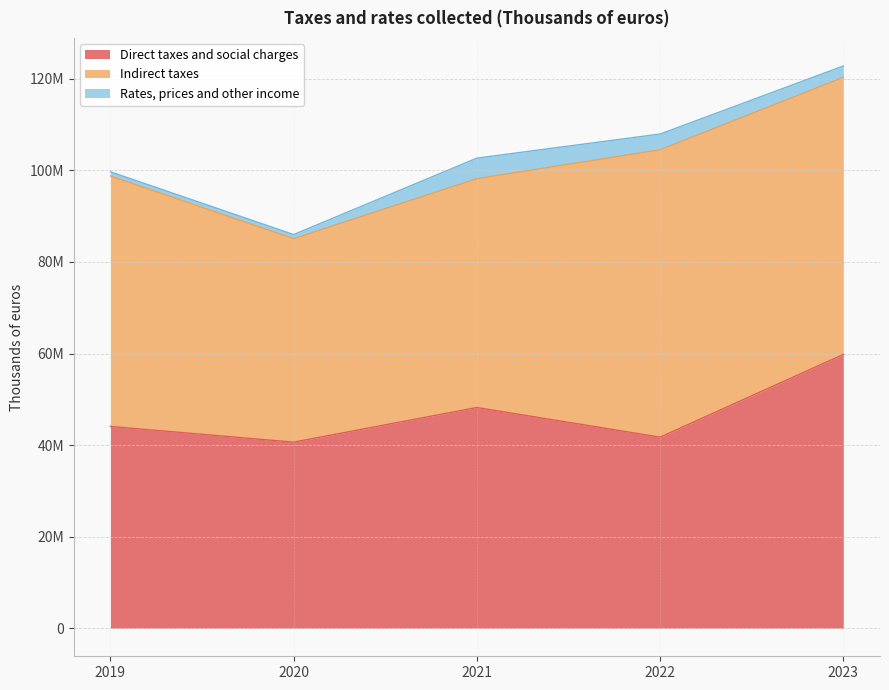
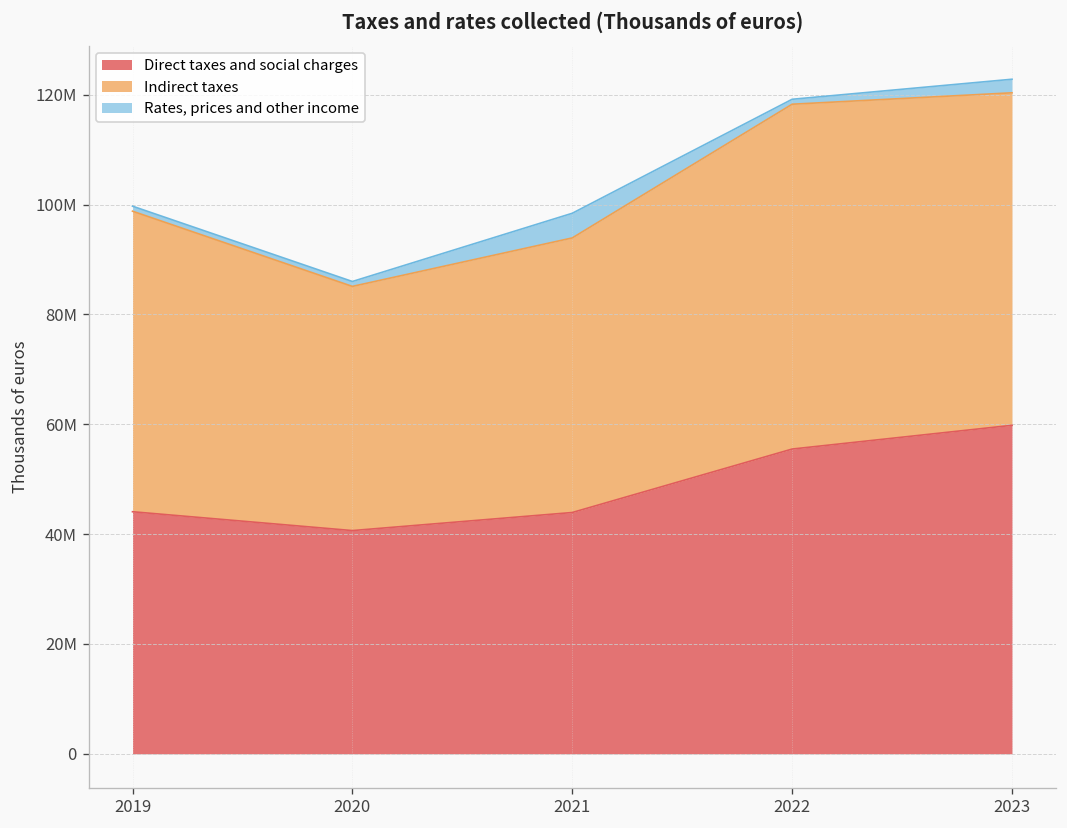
  {
    "Direct taxes and social charges": {
      "2019": 44000000,
      "2020": 41000000,
-     "2021": 48000000,
-     "2022": 42000000,
+     "2021": 44000000,
+     "2022": 55000000,
      "2023": 60000000
    },
    "Indirect taxes": {
      "2019": 55000000,
      "2020": 44000000,
      "2021": 50000000,
      "2022": 63000000,
      "2023": 61000000
    },
    "Rates, prices and other income": {
      "2019": 1000000,
      "2020": 1000000,
      "2021": 4000000,
-     "2022": 3000000,
+     "2022": 1000000,
      "2023": 2000000
    }
  }
